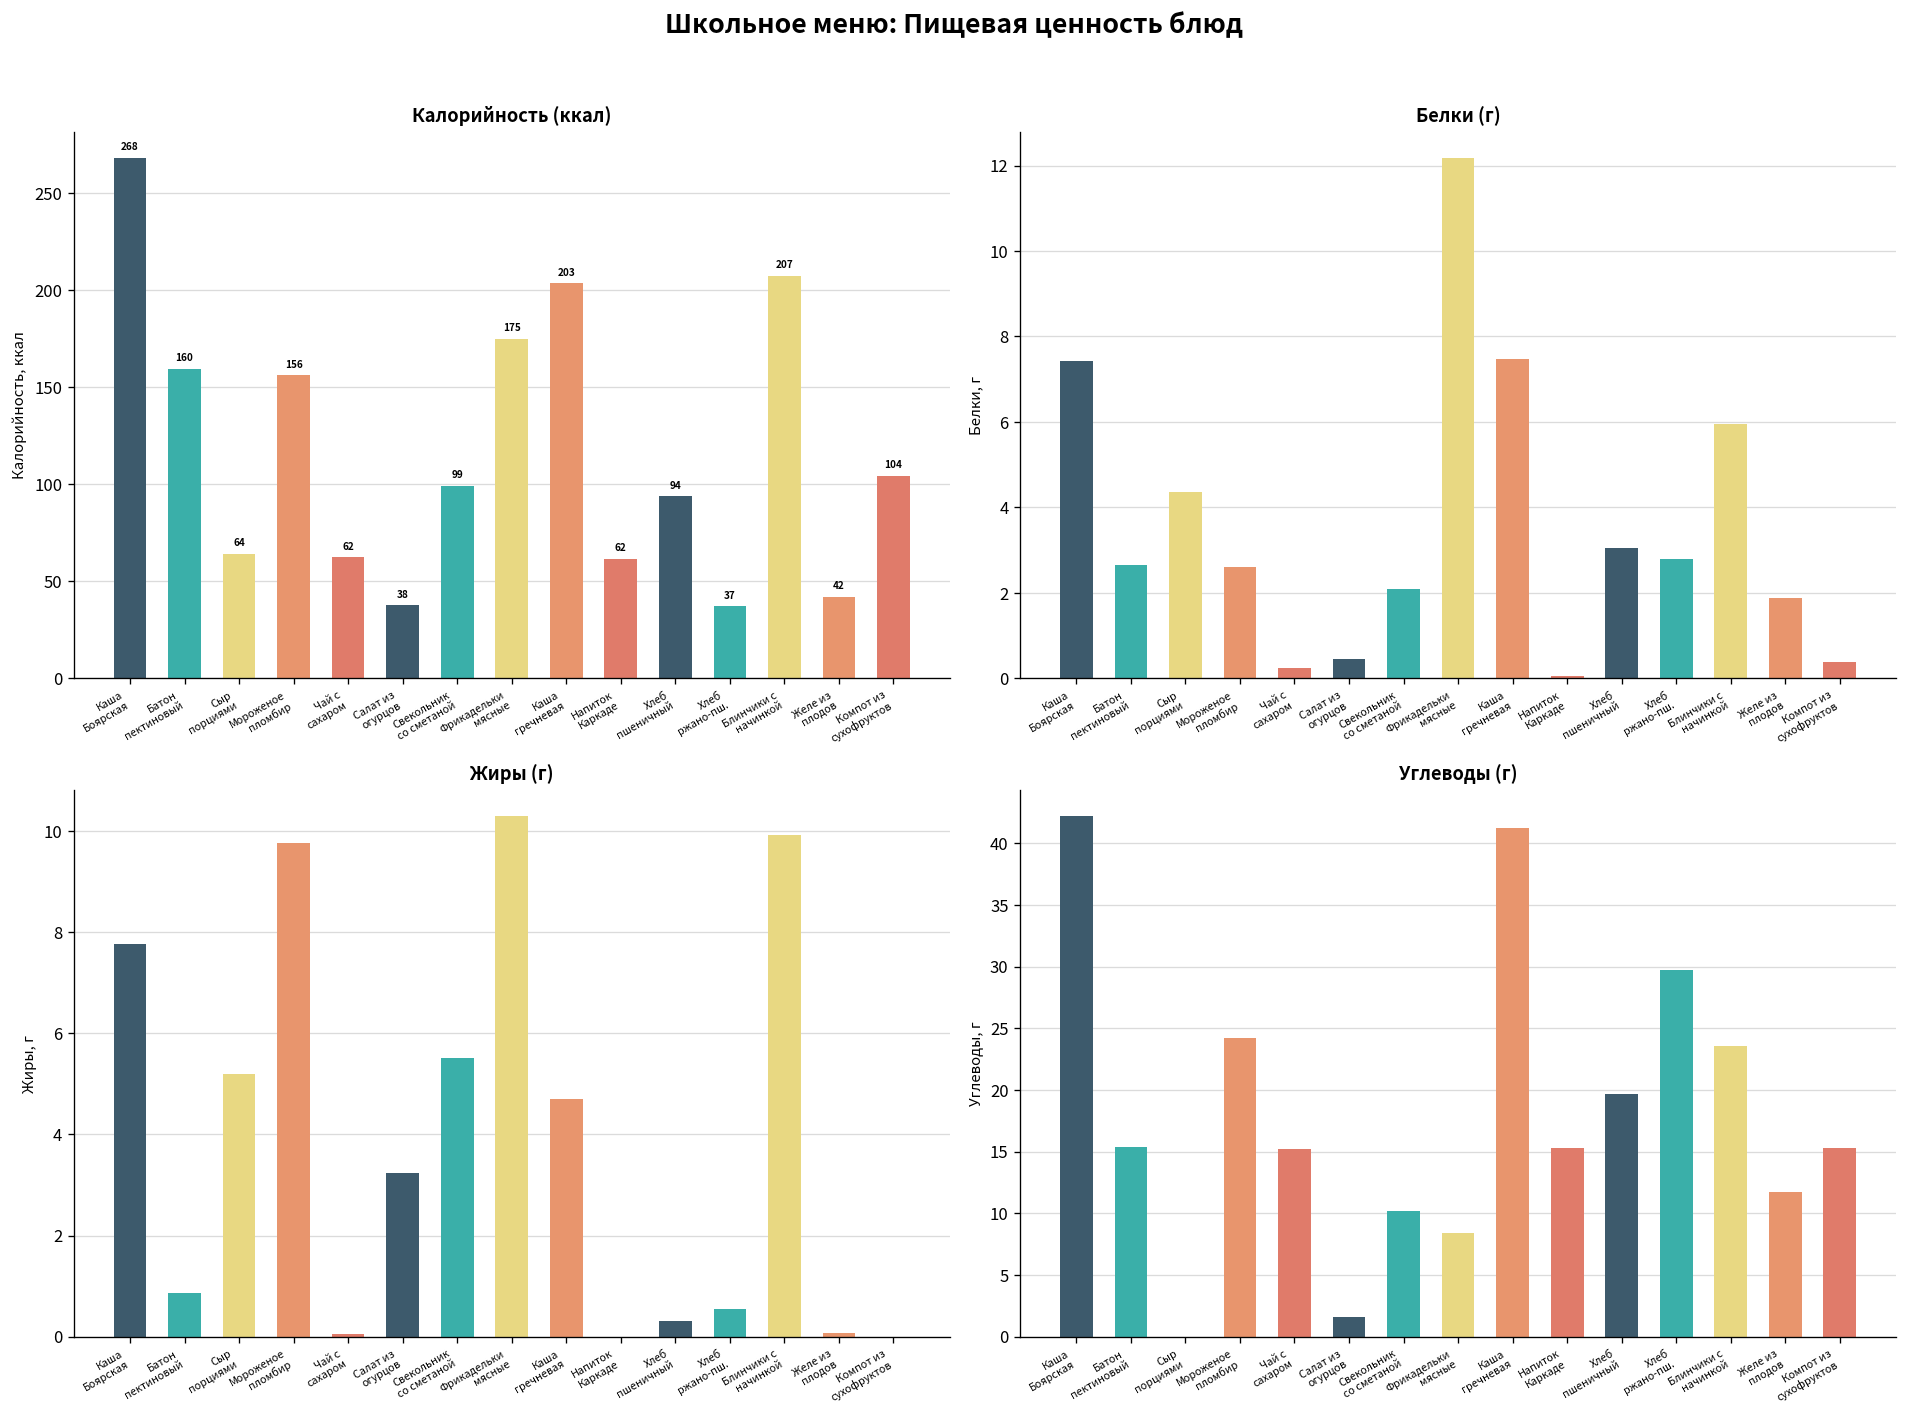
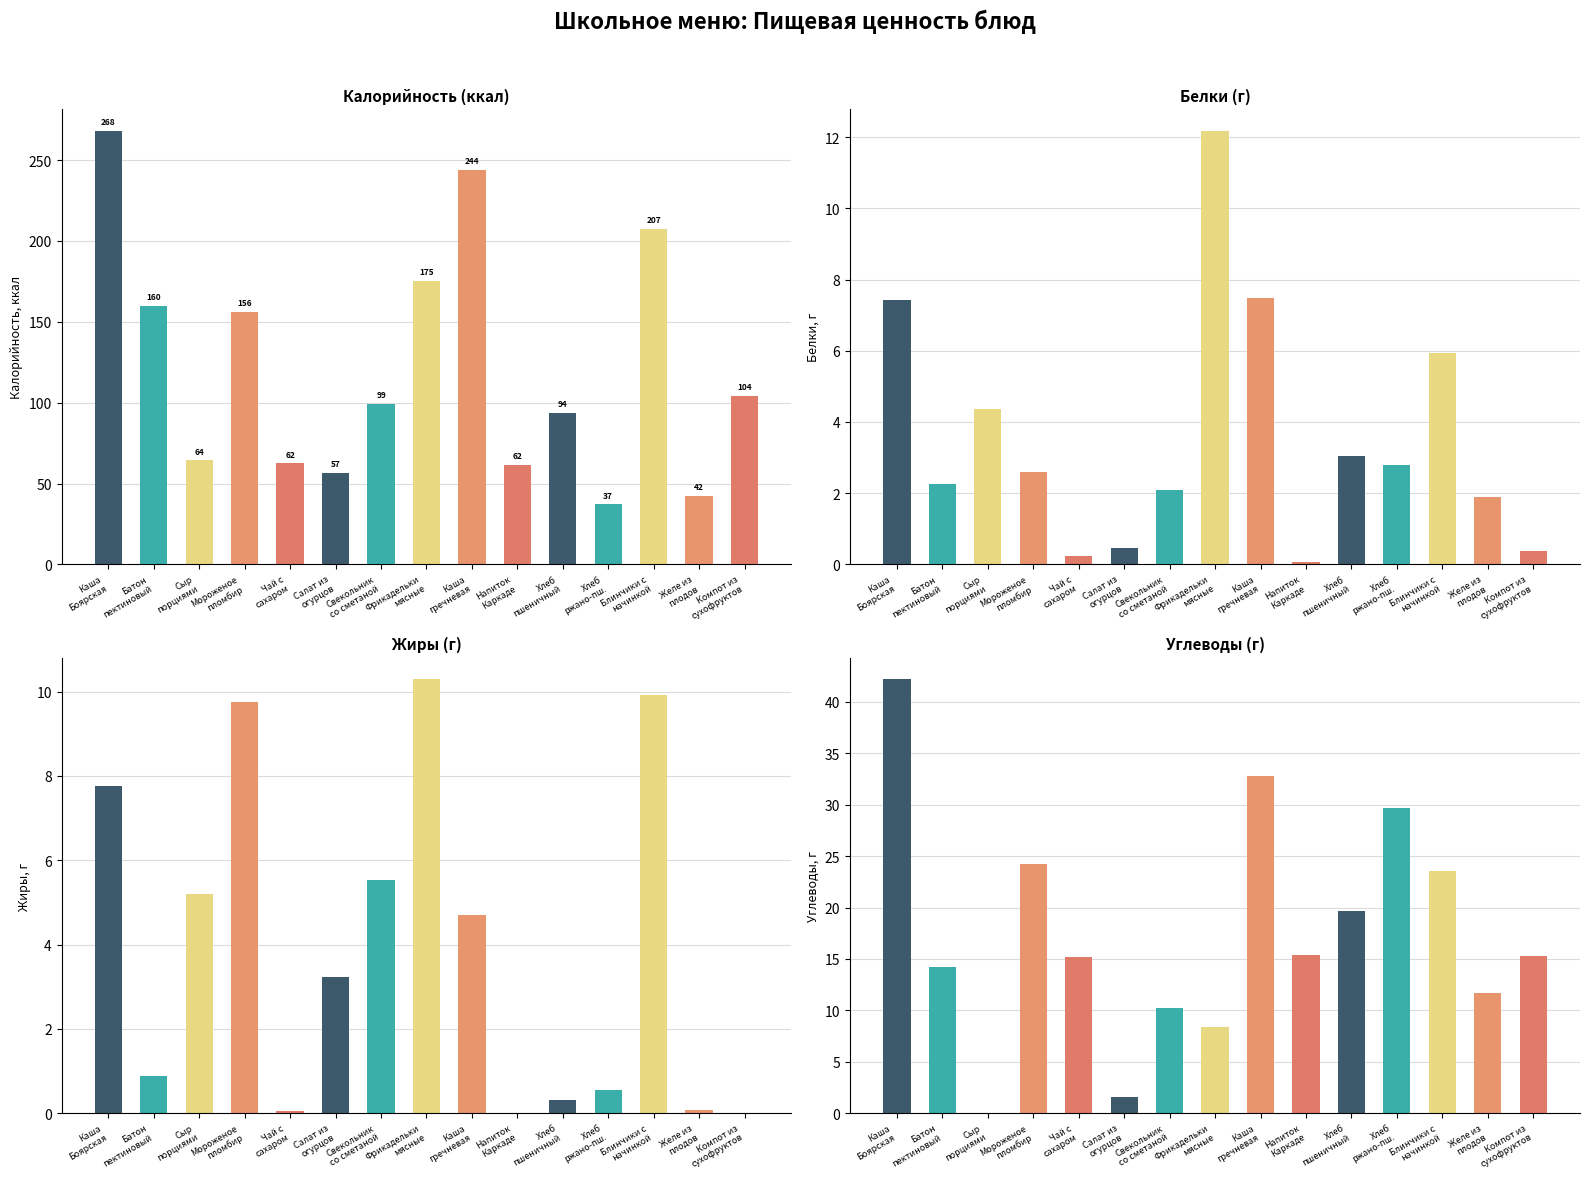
  {
    "Калорийность (ккал)": {
      "Каша Боярская": 268,
      "Батон пектиновый": 160,
      "Сыр порциями": 64,
      "Мороженое пломбир": 156,
      "Чай с сахаром": 62,
-     "Салат из огурцов": 38,
+     "Салат из огурцов": 57,
      "Свекольник со сметаной": 99,
      "Фрикадельки мясные": 175,
-     "Каша гречневая": 203,
+     "Каша гречневая": 244,
      "Напиток Каркаде": 62,
      "Хлеб пшеничный": 94,
      "Хлеб ржано-пш.": 37,
      "Блинчики с начинкой": 207,
      "Желе из плодов": 42,
      "Компот из сухофруктов": 104
    },
    "Белки (г)": {
      "Каша Боярская": 7.4,
-     "Батон пектиновый": 2.7,
+     "Батон пектиновый": 2.3,
      "Сыр порциями": 4.4,
      "Мороженое пломбир": 2.6,
      "Чай с сахаром": 0.2,
      "Салат из огурцов": 0.5,
      "Свекольник со сметаной": 2.1,
      "Фрикадельки мясные": 12.2,
      "Каша гречневая": 7.5,
      "Хлеб пшеничный": 3.0,
      "Хлеб ржано-пш.": 2.8,
      "Блинчики с начинкой": 5.9,
      "Желе из плодов": 1.9,
      "Компот из сухофруктов": 0.4
    },
    "Жиры (г)": {
      "Каша Боярская": 7.8,
      "Батон пектиновый": 0.9,
      "Сыр порциями": 5.2,
      "Мороженое пломбир": 9.8,
      "Чай с сахаром": 0.1,
      "Салат из огурцов": 3.2,
      "Свекольник со сметаной": 5.5,
      "Фрикадельки мясные": 10.3,
      "Каша гречневая": 4.7,
      "Напиток Каркаде": 0.0,
      "Хлеб пшеничный": 0.3,
      "Хлеб ржано-пш.": 0.6,
      "Блинчики с начинкой": 9.9,
      "Желе из плодов": 0.1,
      "Компот из сухофруктов": 0.0
    },
    "Углеводы (г)": {
      "Каша Боярская": 42.2,
-     "Батон пектиновый": 15.4,
+     "Батон пектиновый": 14.2,
      "Сыр порциями": 0.0,
      "Мороженое пломбир": 24.2,
      "Чай с сахаром": 15.2,
      "Салат из огурцов": 1.6,
      "Свекольник со сметаной": 10.2,
      "Фрикадельки мясные": 8.4,
-     "Каша гречневая": 41.2,
+     "Каша гречневая": 32.8,
      "Напиток Каркаде": 15.3,
      "Хлеб пшеничный": 19.7,
      "Хлеб ржано-пш.": 29.7,
      "Блинчики с начинкой": 23.6,
      "Желе из плодов": 11.7,
      "Компот из сухофруктов": 15.3
    }
  }
